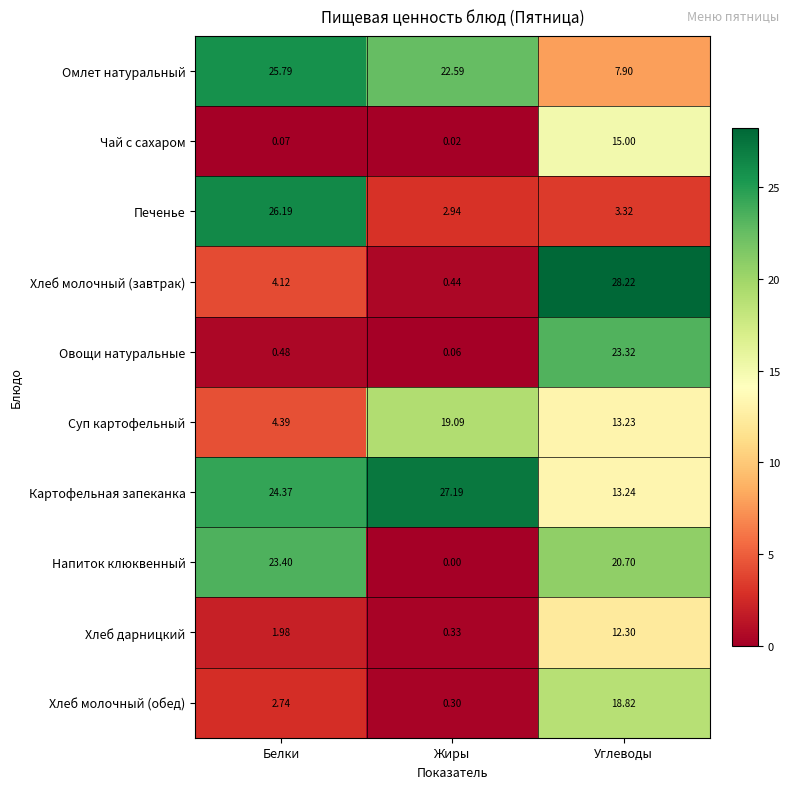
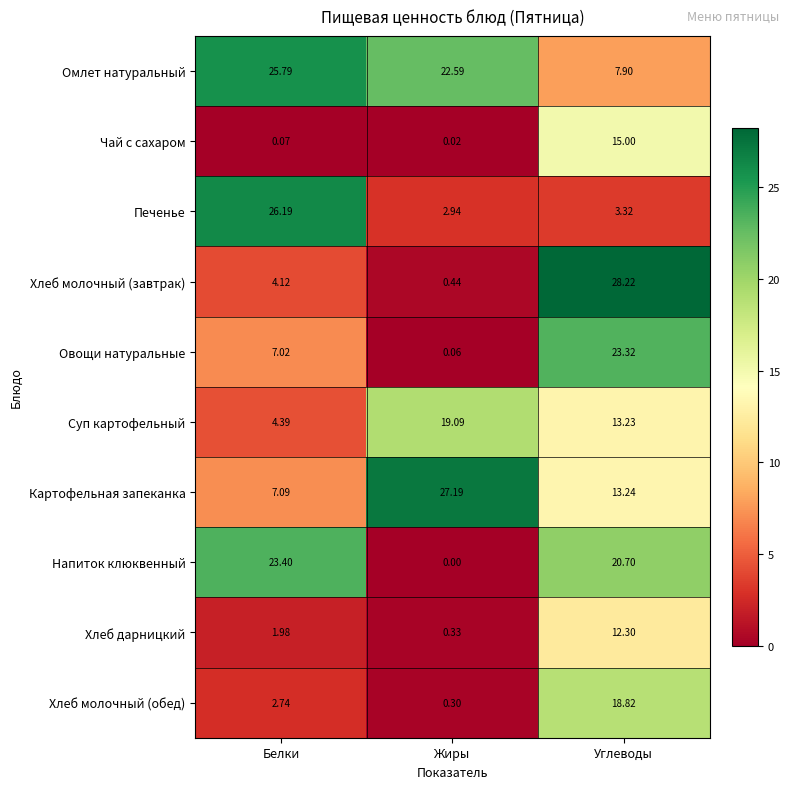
  {
    "Омлет натуральный": {
      "Белки": 25.79,
      "Жиры": 22.59,
      "Углеводы": 7.90
    },
    "Чай с сахаром": {
      "Белки": 0.07,
      "Жиры": 0.02,
      "Углеводы": 15.00
    },
    "Печенье": {
      "Белки": 26.19,
      "Жиры": 2.94,
      "Углеводы": 3.32
    },
    "Хлеб молочный (завтрак)": {
      "Белки": 4.12,
      "Жиры": 0.44,
      "Углеводы": 28.22
    },
    "Овощи натуральные": {
-     "Белки": 0.48,
+     "Белки": 7.02,
      "Жиры": 0.06,
      "Углеводы": 23.32
    },
    "Суп картофельный": {
      "Белки": 4.39,
      "Жиры": 19.09,
      "Углеводы": 13.23
    },
    "Картофельная запеканка": {
-     "Белки": 24.37,
+     "Белки": 7.09,
      "Жиры": 27.19,
      "Углеводы": 13.24
    },
    "Напиток клюквенный": {
      "Белки": 23.40,
      "Жиры": 0.00,
      "Углеводы": 20.70
    },
    "Хлеб дарницкий": {
      "Белки": 1.98,
      "Жиры": 0.33,
      "Углеводы": 12.30
    },
    "Хлеб молочный (обед)": {
      "Белки": 2.74,
      "Жиры": 0.30,
      "Углеводы": 18.82
    }
  }
